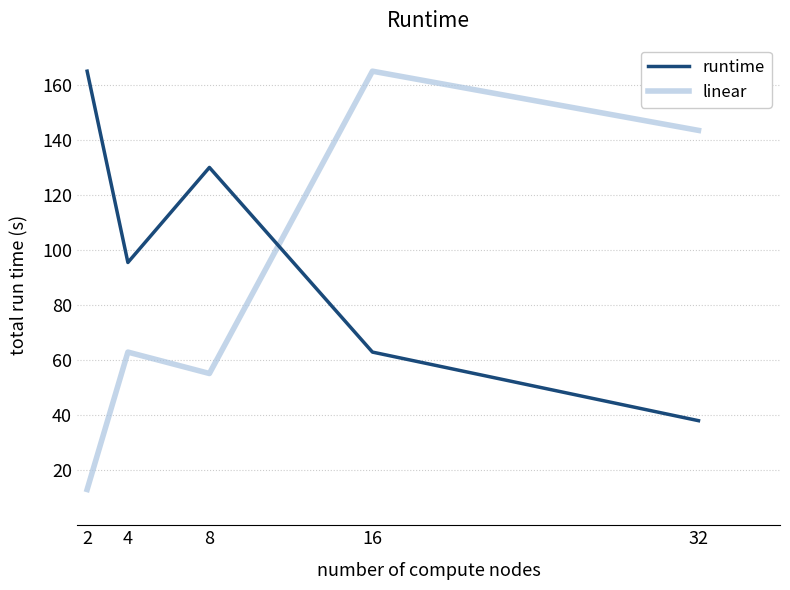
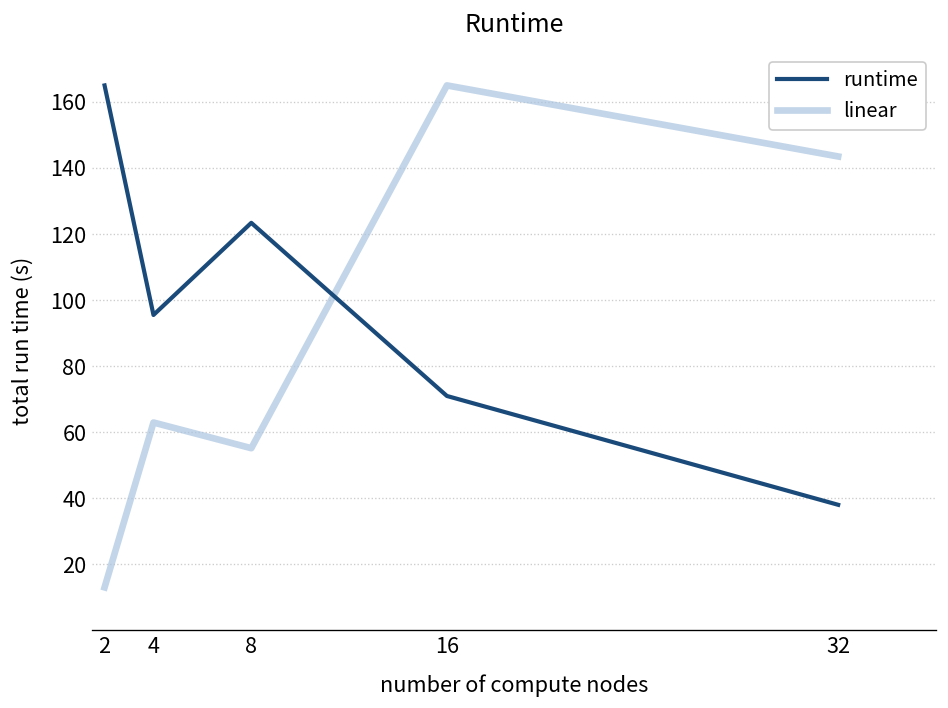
  {
    "runtime": {
      "2": 165,
      "4": 95,
-     "8": 130,
-     "16": 63,
+     "8": 123,
+     "16": 71,
      "32": 38
    },
    "linear": {
      "2": 13,
      "4": 63,
      "8": 55,
      "16": 165,
      "32": 143
    }
  }
